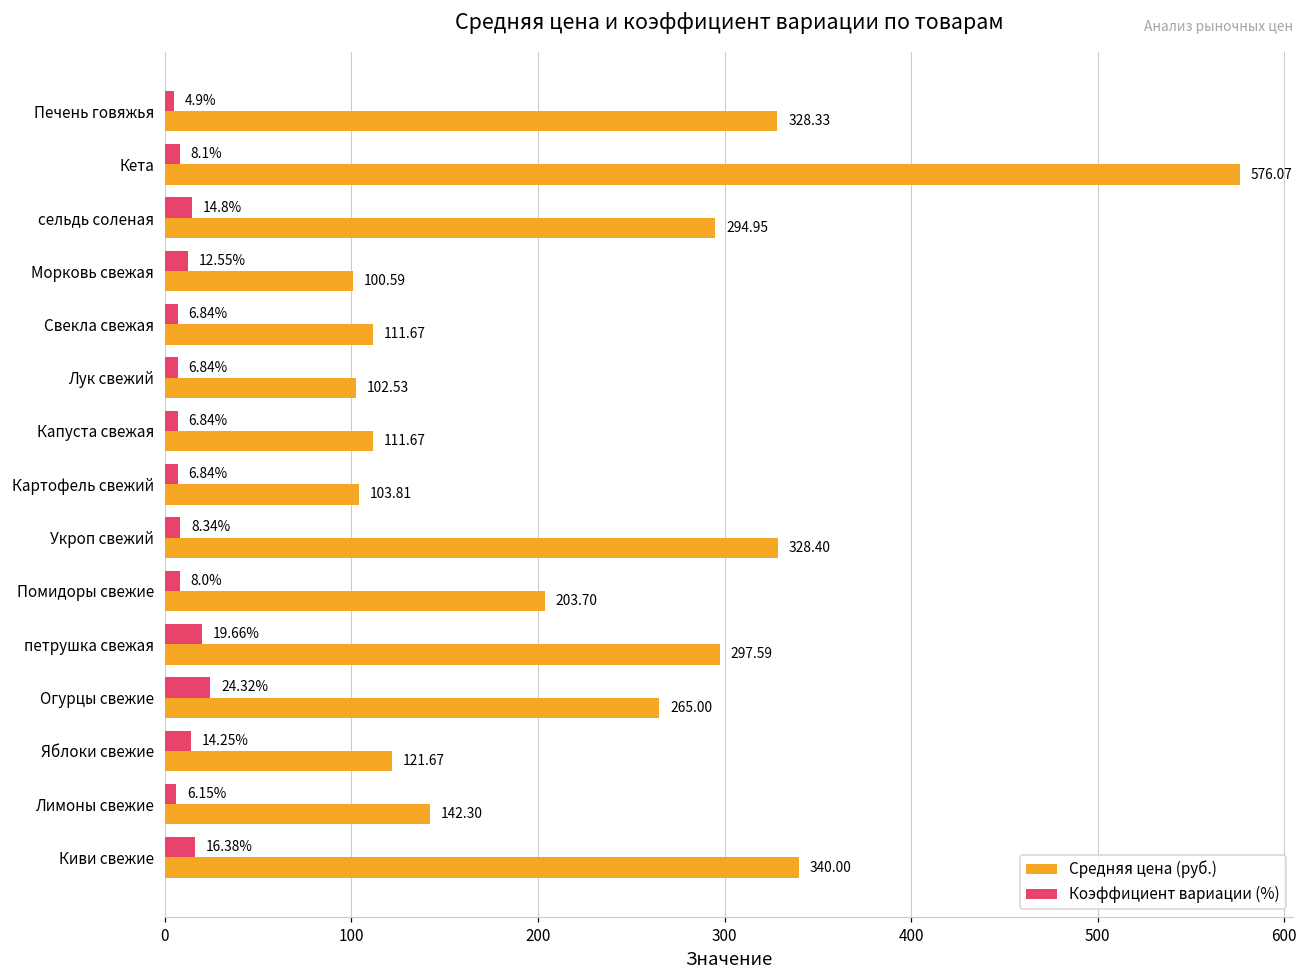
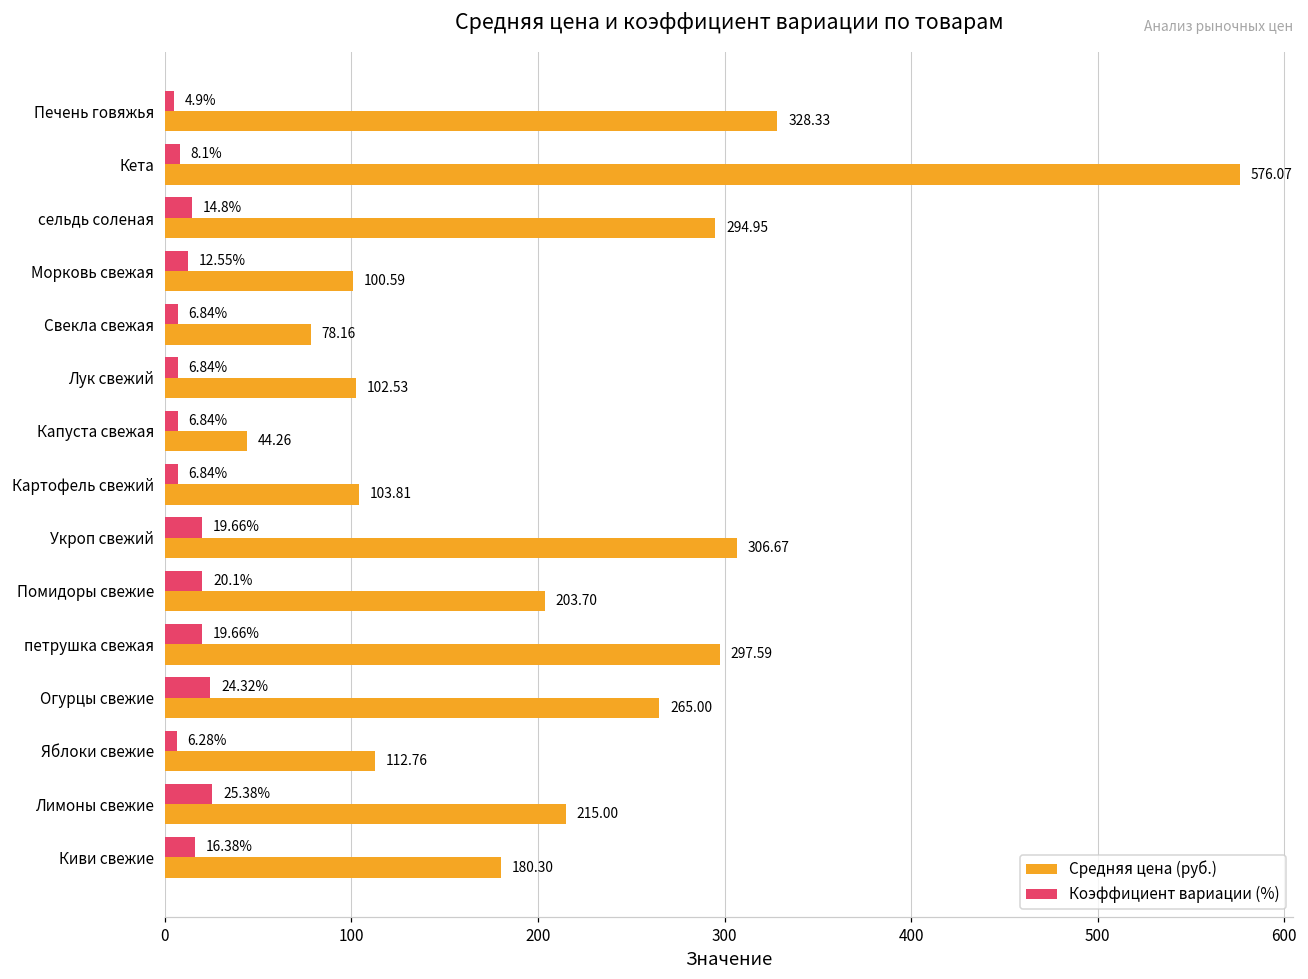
  {
    "Средняя цена (руб.)": {
      "Печень говяжья": "328.33",
      "Кета": "576.07",
      "сельдь соленая": "294.95",
      "Морковь свежая": "100.59",
-     "Свекла свежая": "111.67",
+     "Свекла свежая": "78.16",
      "Лук свежий": "102.53",
-     "Капуста свежая": "111.67",
+     "Капуста свежая": "44.26",
      "Картофель свежий": "103.81",
-     "Укроп свежий": "328.40",
+     "Укроп свежий": "306.67",
      "Помидоры свежие": "203.70",
      "петрушка свежая": "297.59",
      "Огурцы свежие": "265.00",
-     "Яблоки свежие": "121.67",
-     "Лимоны свежие": "142.30",
-     "Киви свежие": "340.00"
+     "Яблоки свежие": "112.76",
+     "Лимоны свежие": "215.00",
+     "Киви свежие": "180.30"
    },
    "Коэффициент вариации (%)": {
      "Печень говяжья": "4.9%",
      "Кета": "8.1%",
      "сельдь соленая": "14.8%",
      "Морковь свежая": "12.55%",
      "Свекла свежая": "6.84%",
      "Лук свежий": "6.84%",
      "Капуста свежая": "6.84%",
      "Картофель свежий": "6.84%",
-     "Укроп свежий": "8.34%",
-     "Помидоры свежие": "8.0%",
+     "Укроп свежий": "19.66%",
+     "Помидоры свежие": "20.1%",
      "петрушка свежая": "19.66%",
      "Огурцы свежие": "24.32%",
-     "Яблоки свежие": "14.25%",
-     "Лимоны свежие": "6.15%",
+     "Яблоки свежие": "6.28%",
+     "Лимоны свежие": "25.38%",
      "Киви свежие": "16.38%"
    }
  }
